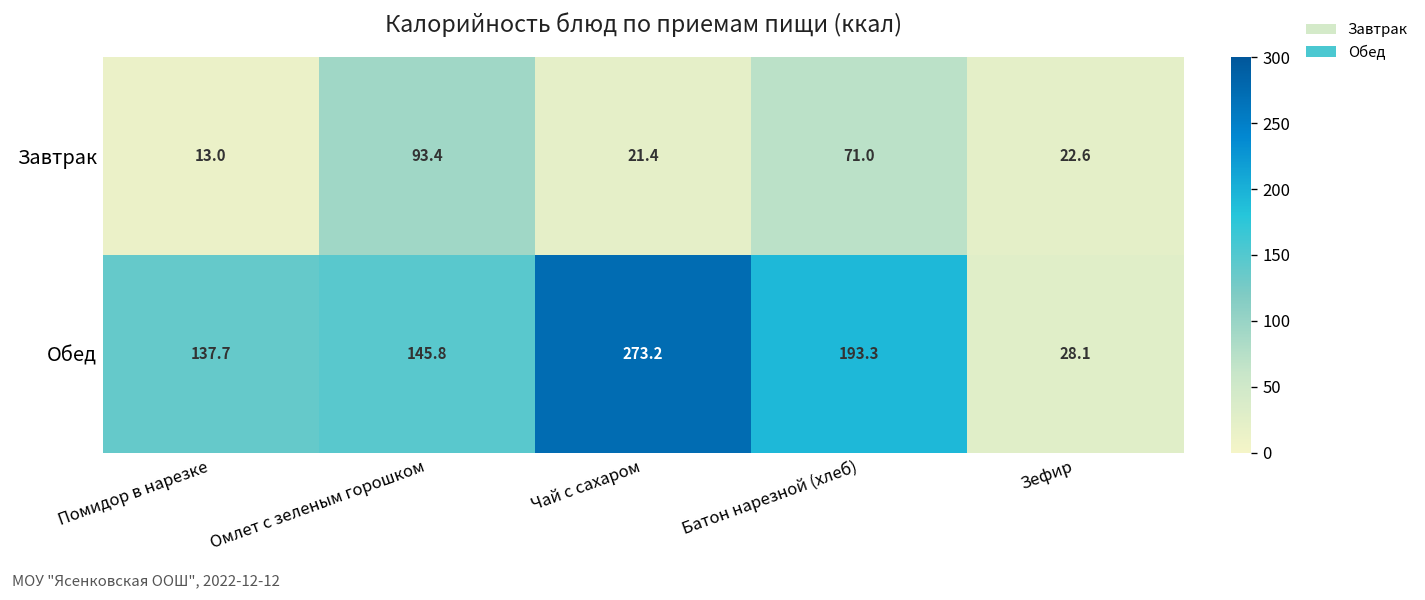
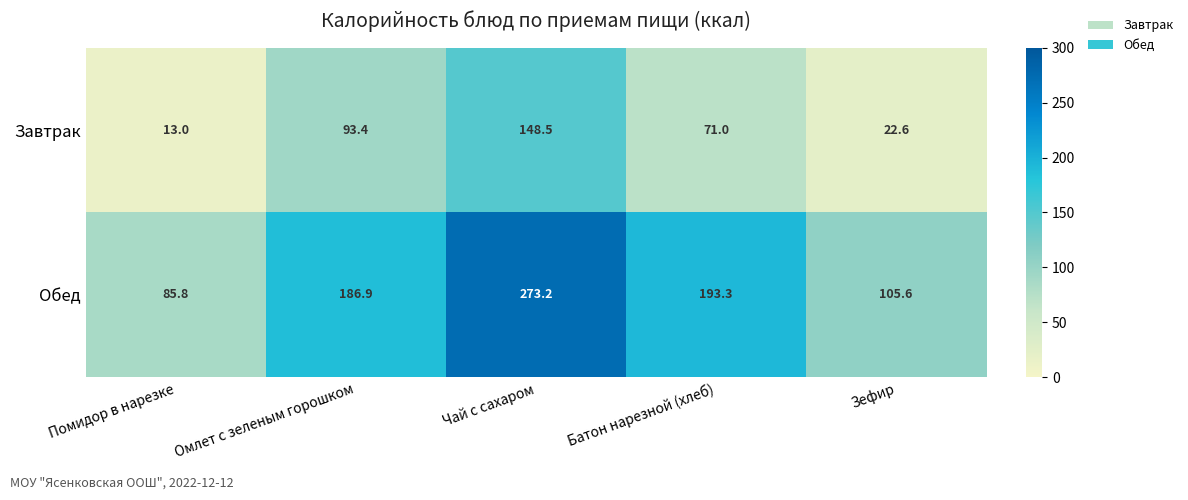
  {
    "Завтрак": {
      "Помидор в нарезке": 13.0,
      "Омлет с зеленым горошком": 93.4,
-     "Чай с сахаром": 21.4,
+     "Чай с сахаром": 148.5,
      "Батон нарезной (хлеб)": 71.0,
      "Зефир": 22.6
    },
    "Обед": {
-     "Помидор в нарезке": 137.7,
-     "Омлет с зеленым горошком": 145.8,
+     "Помидор в нарезке": 85.8,
+     "Омлет с зеленым горошком": 186.9,
      "Чай с сахаром": 273.2,
      "Батон нарезной (хлеб)": 193.3,
-     "Зефир": 28.1
+     "Зефир": 105.6
    }
  }
